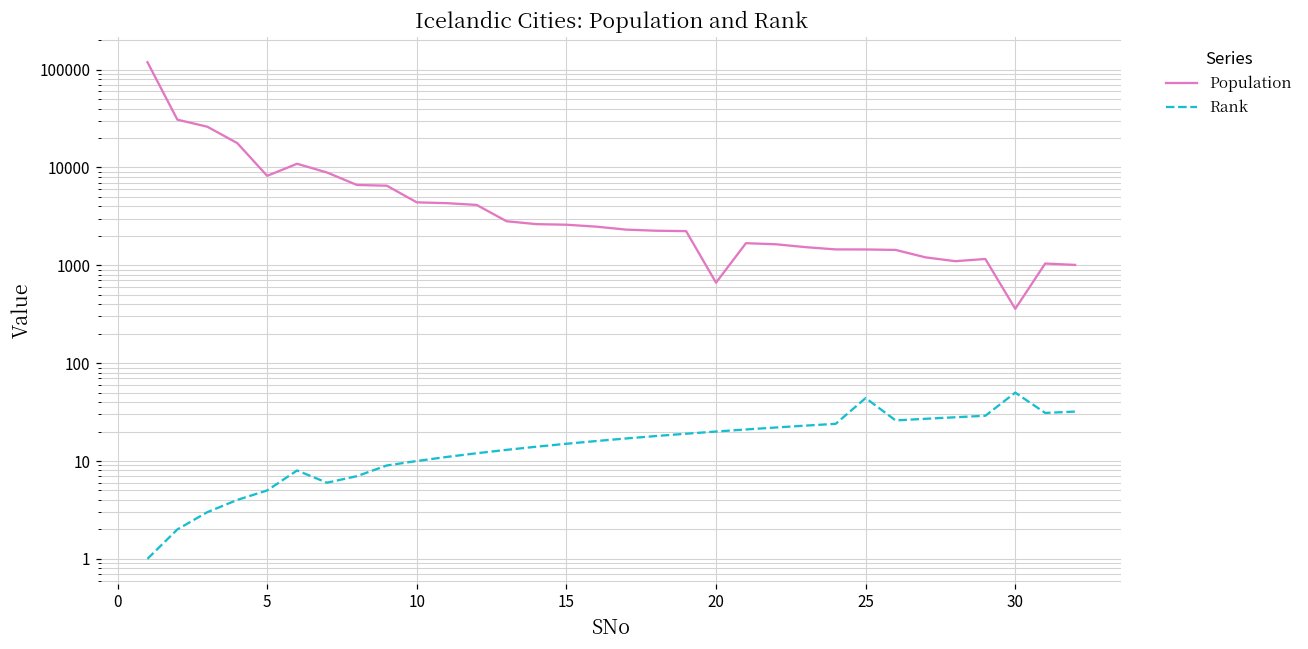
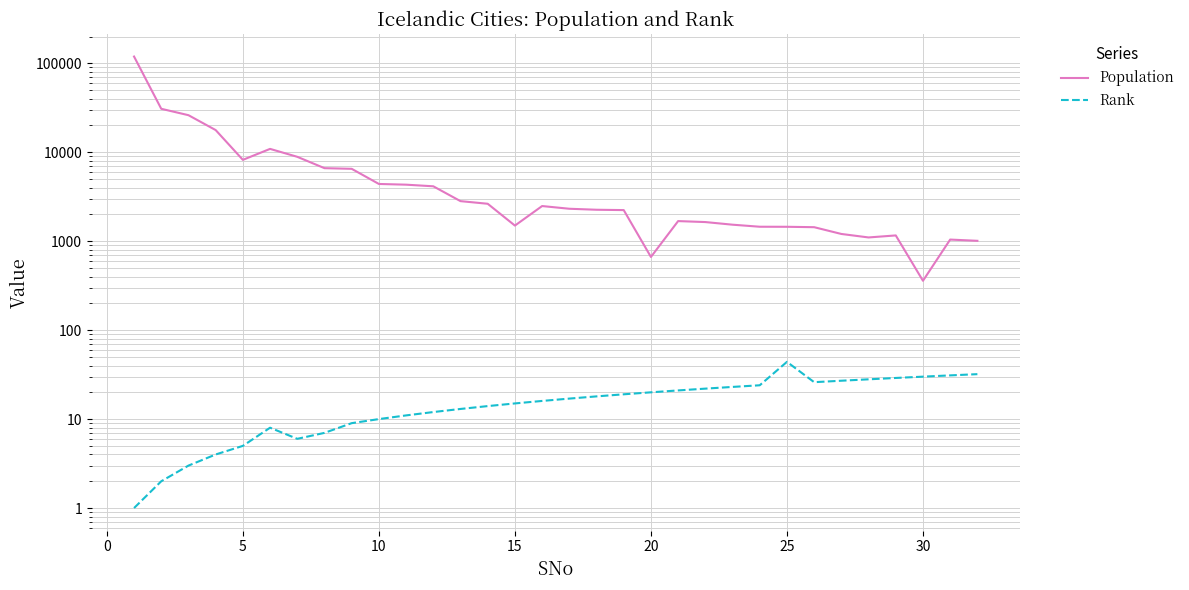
  {
    "Population": {
      "5": 8000,
      "10": 4000,
-     "15": 2600,
+     "15": 1500,
      "20": 700,
      "25": 1500,
      "30": 360
    },
    "Rank": {
      "5": 5,
      "10": 10,
      "15": 15,
      "20": 20,
      "25": 40,
-     "30": 50
+     "30": 30
    }
  }
